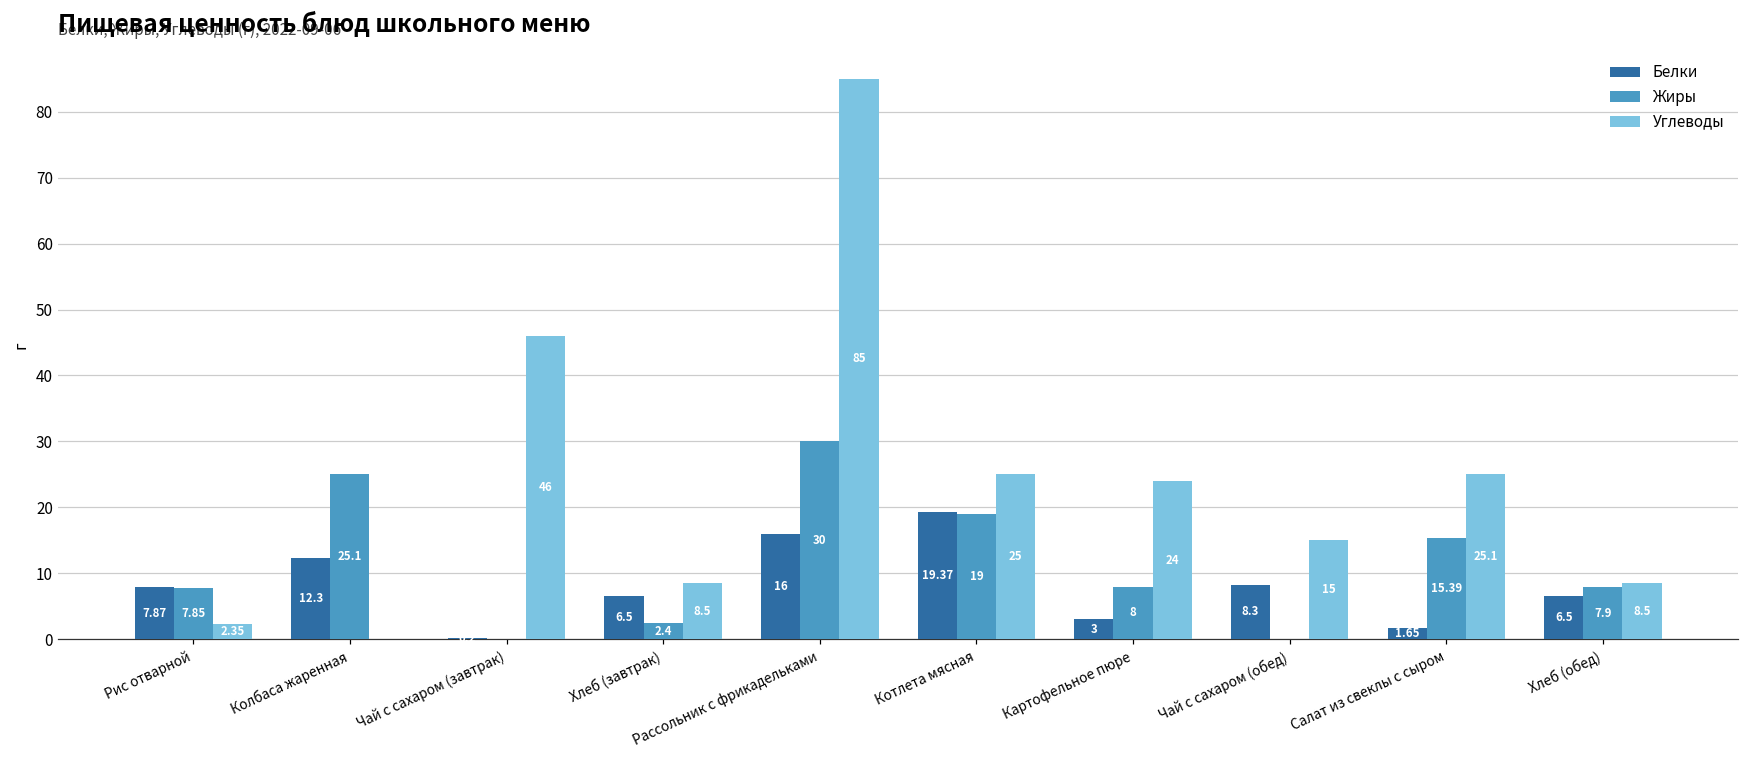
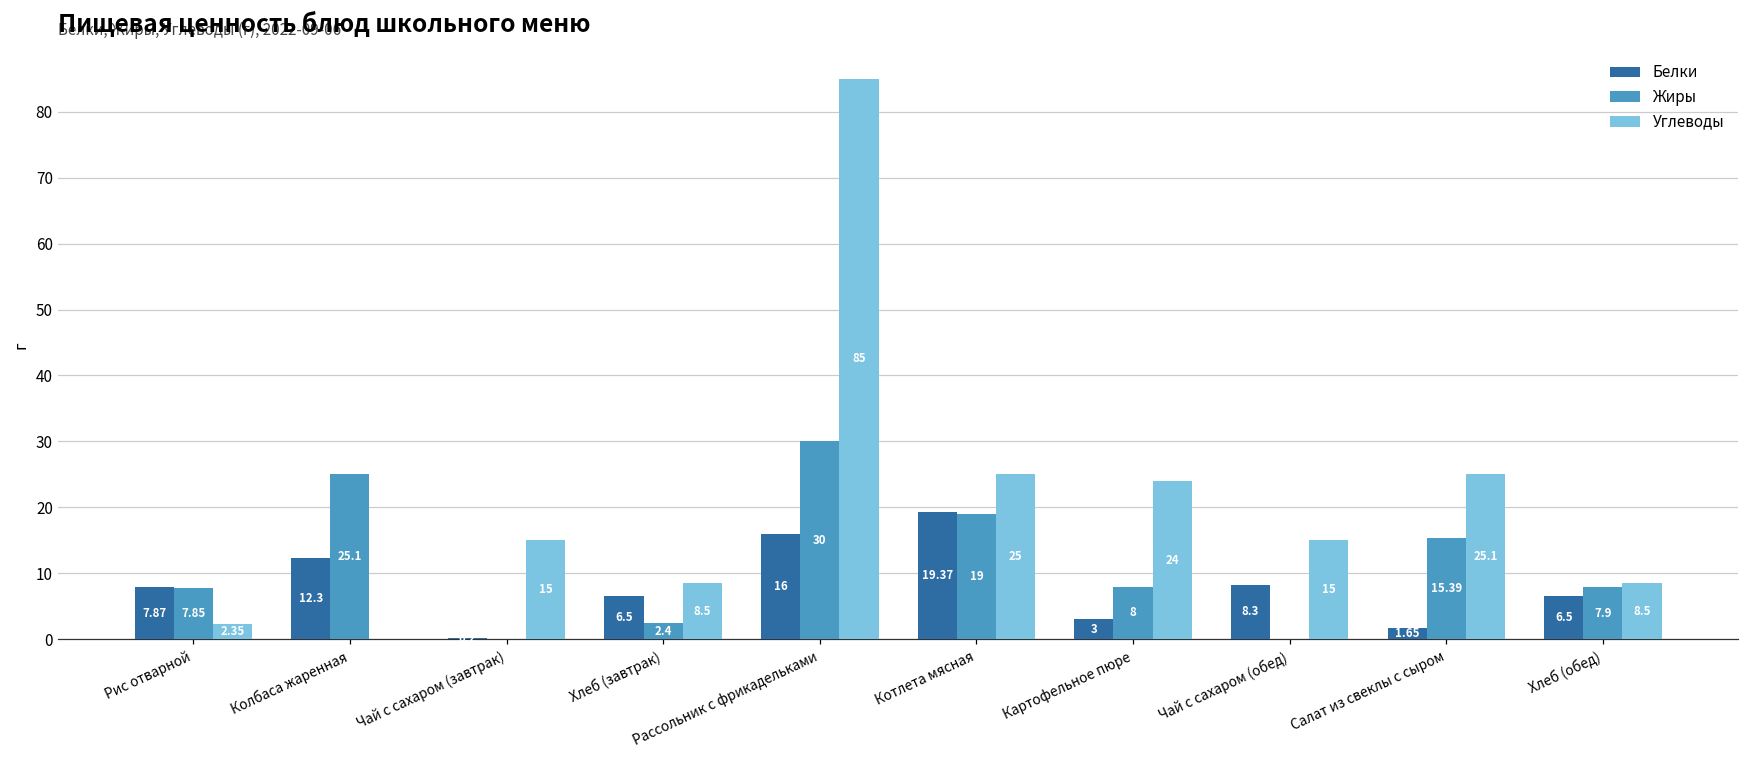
  {
    "Белки": {
      "Рис отварной": 7.87,
      "Колбаса жаренная": 12.3,
      "Хлеб (завтрак)": 6.5,
      "Рассольник с фрикадельками": 16,
      "Котлета мясная": 19.37,
      "Картофельное пюре": 3,
      "Чай с сахаром (обед)": 8.3,
      "Салат из свеклы с сыром": 1.65,
      "Хлеб (обед)": 6.5
    },
    "Жиры": {
      "Рис отварной": 7.85,
      "Колбаса жаренная": 25.1,
      "Хлеб (завтрак)": 2.4,
      "Рассольник с фрикадельками": 30,
      "Котлета мясная": 19,
      "Картофельное пюре": 8,
      "Салат из свеклы с сыром": 15.39,
      "Хлеб (обед)": 7.9
    },
    "Углеводы": {
      "Рис отварной": 2.35,
-     "Чай с сахаром (завтрак)": 46,
+     "Чай с сахаром (завтрак)": 15,
      "Хлеб (завтрак)": 8.5,
      "Рассольник с фрикадельками": 85,
      "Котлета мясная": 25,
      "Картофельное пюре": 24,
      "Чай с сахаром (обед)": 15,
      "Салат из свеклы с сыром": 25.1,
      "Хлеб (обед)": 8.5
    }
  }
